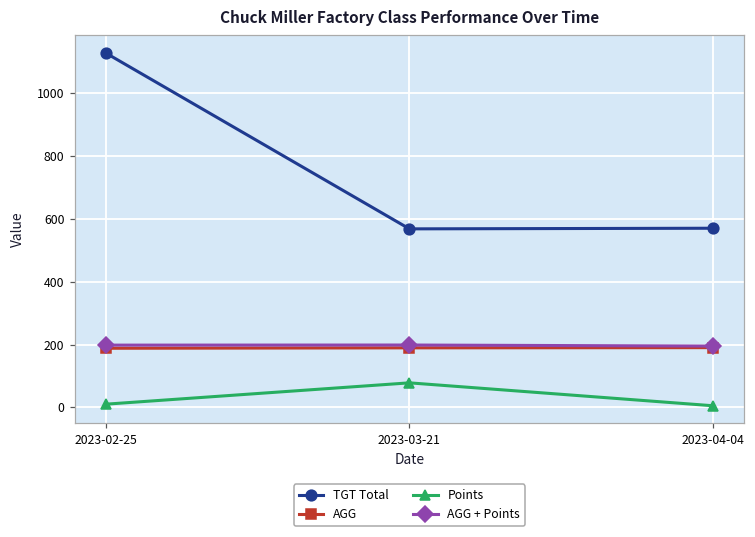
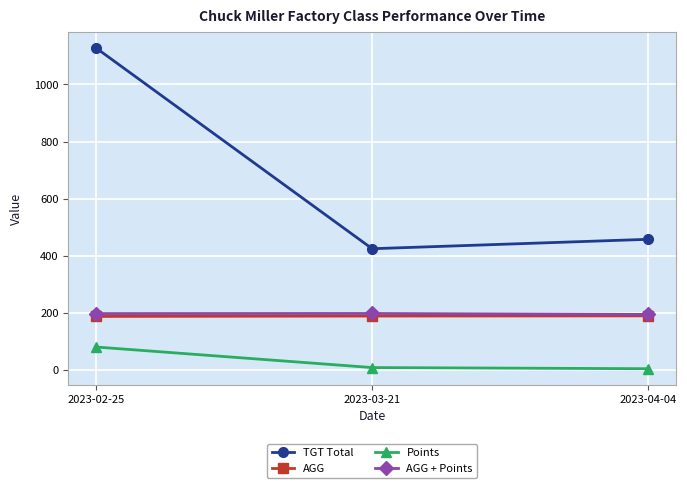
  {
    "TGT Total": {
      "2023-02-25": 1130,
-     "2023-03-21": 570,
-     "2023-04-04": 570
+     "2023-03-21": 430,
+     "2023-04-04": 460
    },
    "AGG": {
      "2023-02-25": 190,
      "2023-03-21": 190
    },
    "Points": {
-     "2023-02-25": 10,
-     "2023-03-21": 80,
+     "2023-02-25": 80,
+     "2023-03-21": 10,
      "2023-04-04": 10
    },
    "AGG + Points": {
      "2023-02-25": 200,
      "2023-03-21": 200
    }
  }
